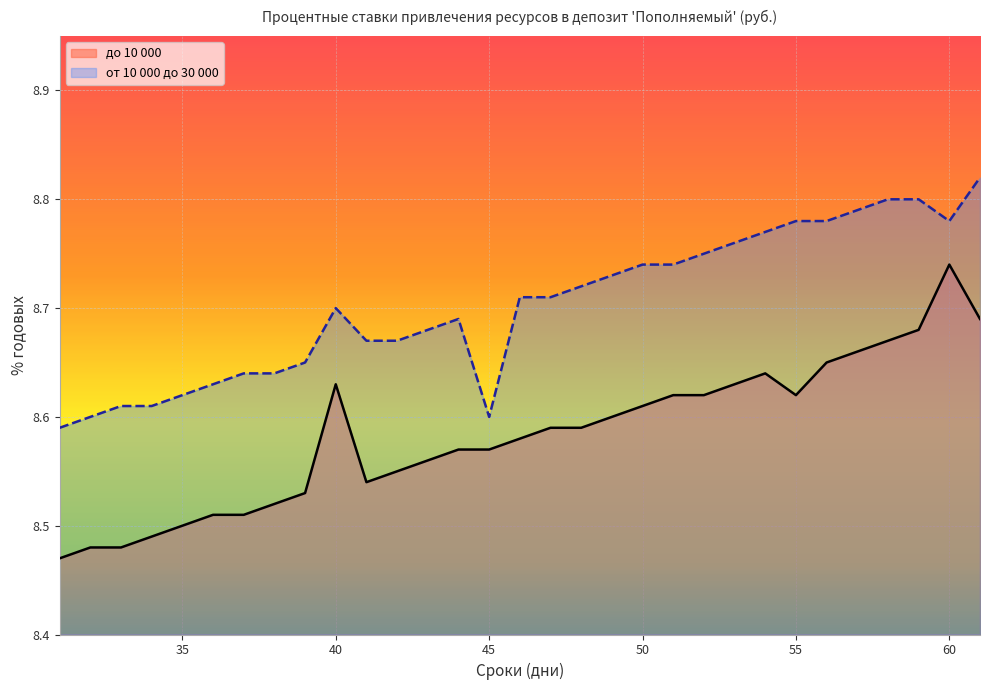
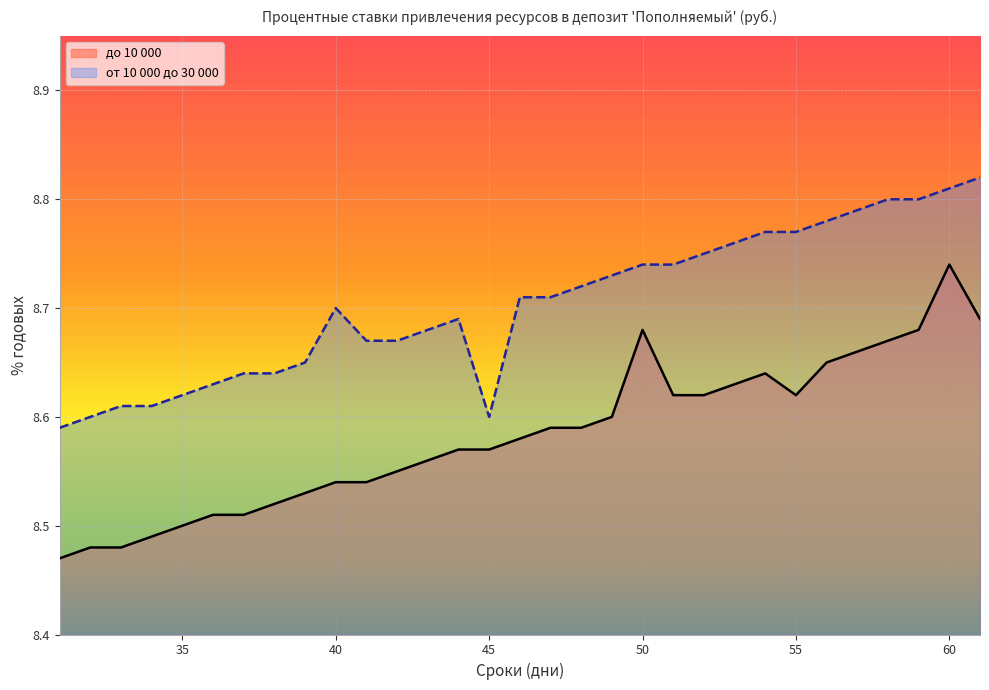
  {
    "до 10 000": {
      "35": 8.50,
-     "40": 8.63,
+     "40": 8.54,
      "45": 8.57,
-     "50": 8.61,
+     "50": 8.68,
      "55": 8.62,
      "60": 8.74
    },
    "от 10 000 до 30 000": {
      "35": 8.62,
      "40": 8.70,
      "45": 8.60,
      "50": 8.74,
-     "55": 8.78,
-     "60": 8.78
+     "55": 8.77,
+     "60": 8.81
    }
  }
